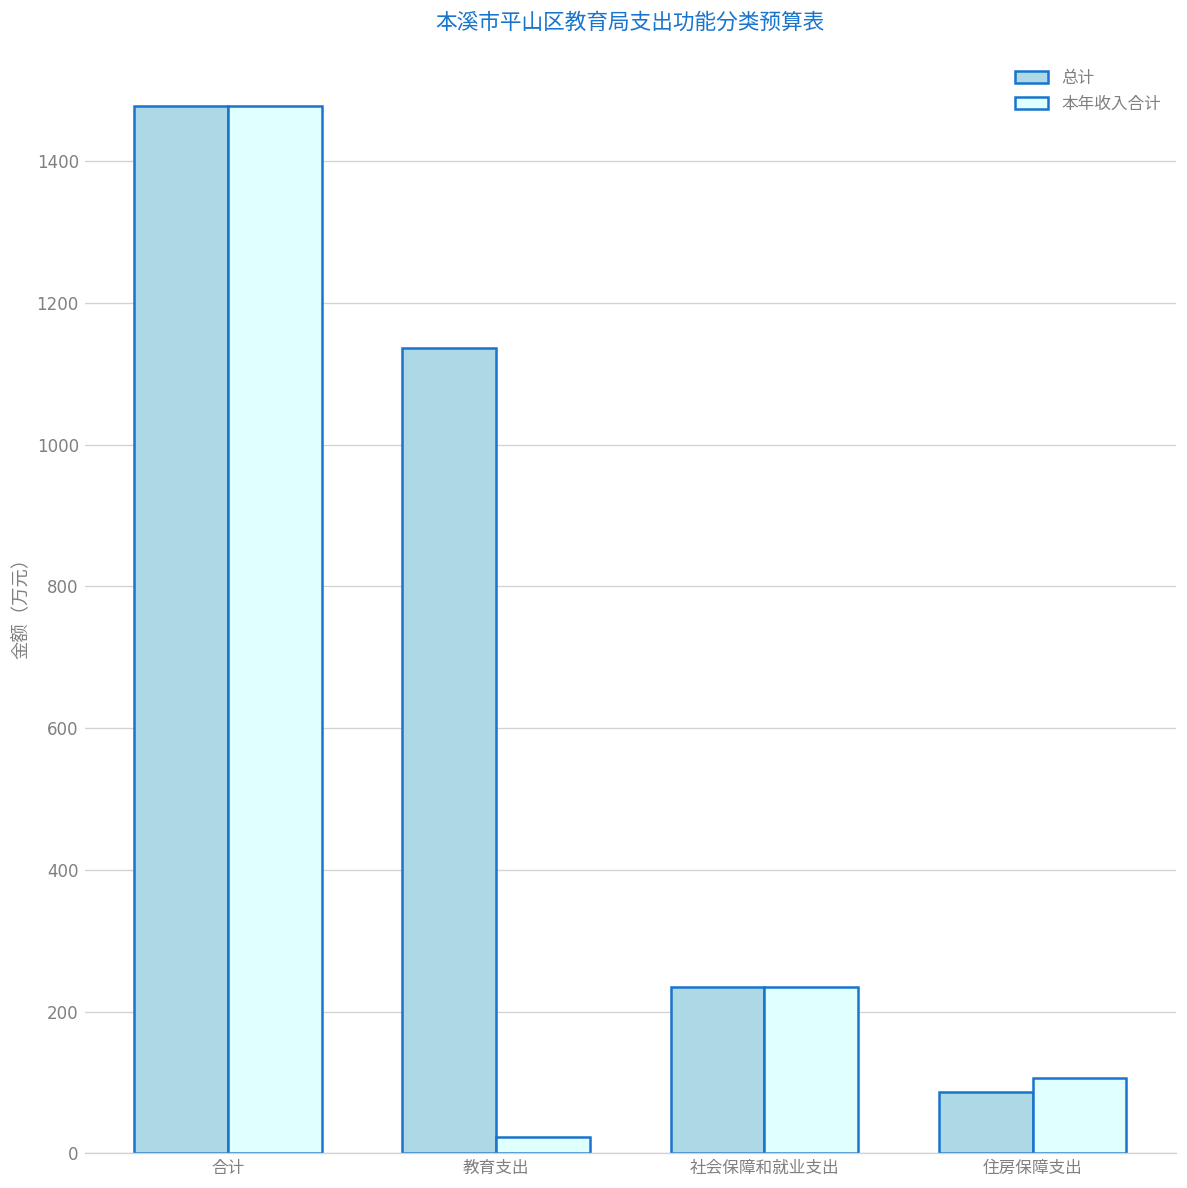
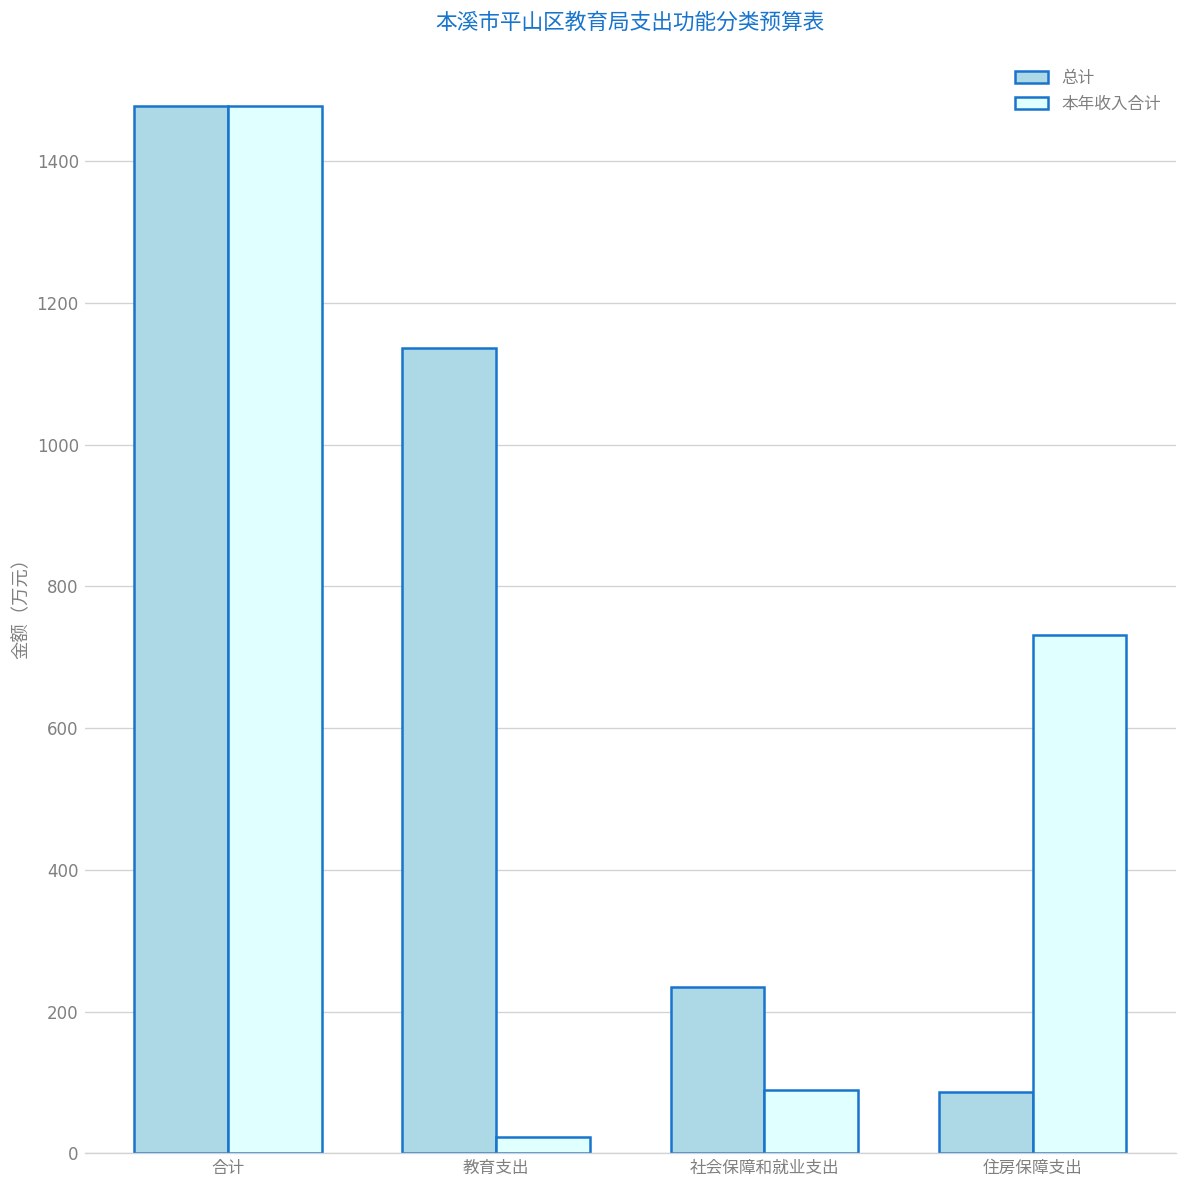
  {
    "总计": {
      "合计": 1480,
      "教育支出": 1140,
      "社会保障和就业支出": 230,
      "住房保障支出": 90
    },
    "本年收入合计": {
      "合计": 1480,
      "教育支出": 20,
-     "社会保障和就业支出": 230,
-     "住房保障支出": 110
+     "社会保障和就业支出": 90,
+     "住房保障支出": 730
    }
  }
